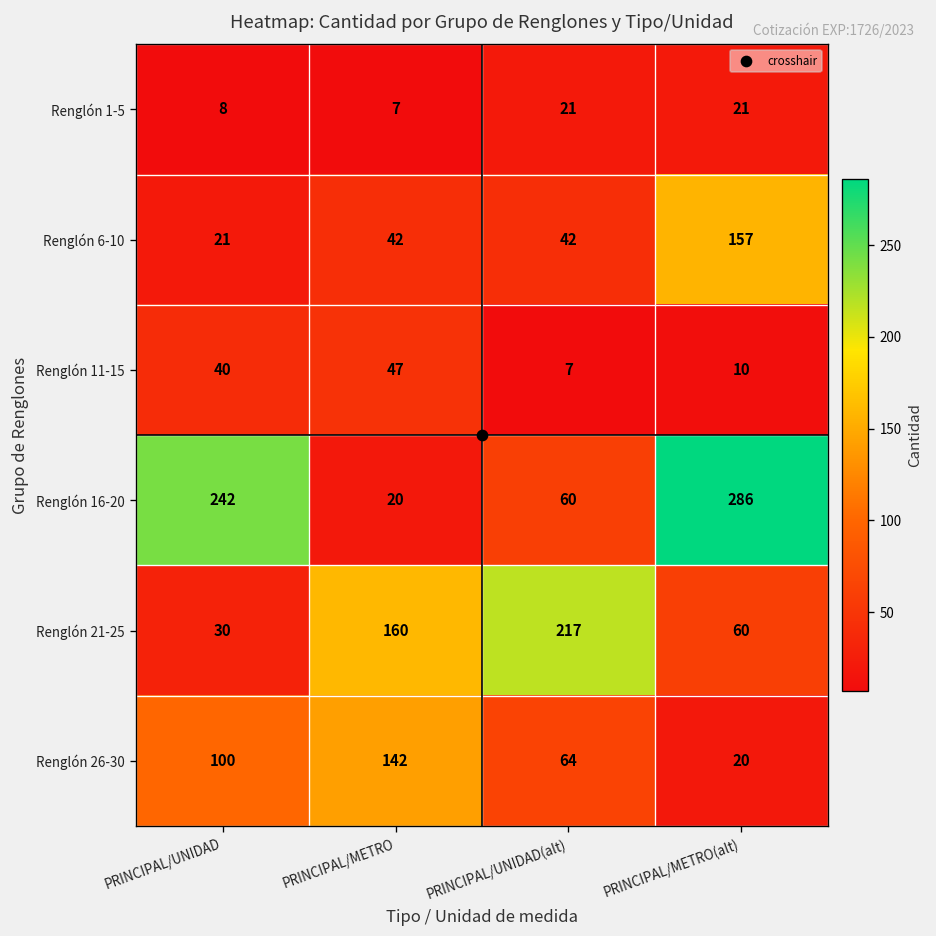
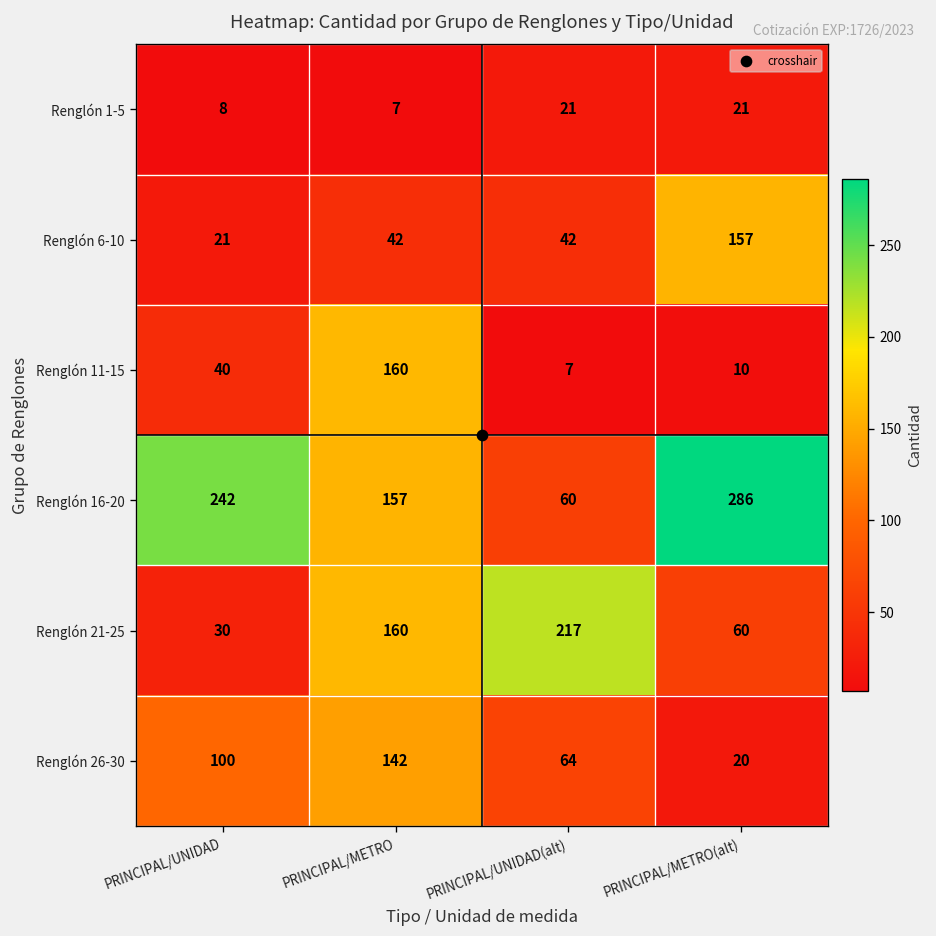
  {
    "Renglón 1-5": {
      "PRINCIPAL/UNIDAD": 8,
      "PRINCIPAL/METRO": 7,
      "PRINCIPAL/UNIDAD(alt)": 21,
      "PRINCIPAL/METRO(alt)": 21
    },
    "Renglón 6-10": {
      "PRINCIPAL/UNIDAD": 21,
      "PRINCIPAL/METRO": 42,
      "PRINCIPAL/UNIDAD(alt)": 42,
      "PRINCIPAL/METRO(alt)": 157
    },
    "Renglón 11-15": {
      "PRINCIPAL/UNIDAD": 40,
-     "PRINCIPAL/METRO": 47,
+     "PRINCIPAL/METRO": 160,
      "PRINCIPAL/UNIDAD(alt)": 7,
      "PRINCIPAL/METRO(alt)": 10
    },
    "Renglón 16-20": {
      "PRINCIPAL/UNIDAD": 242,
-     "PRINCIPAL/METRO": 20,
+     "PRINCIPAL/METRO": 157,
      "PRINCIPAL/UNIDAD(alt)": 60,
      "PRINCIPAL/METRO(alt)": 286
    },
    "Renglón 21-25": {
      "PRINCIPAL/UNIDAD": 30,
      "PRINCIPAL/METRO": 160,
      "PRINCIPAL/UNIDAD(alt)": 217,
      "PRINCIPAL/METRO(alt)": 60
    },
    "Renglón 26-30": {
      "PRINCIPAL/UNIDAD": 100,
      "PRINCIPAL/METRO": 142,
      "PRINCIPAL/UNIDAD(alt)": 64,
      "PRINCIPAL/METRO(alt)": 20
    }
  }
